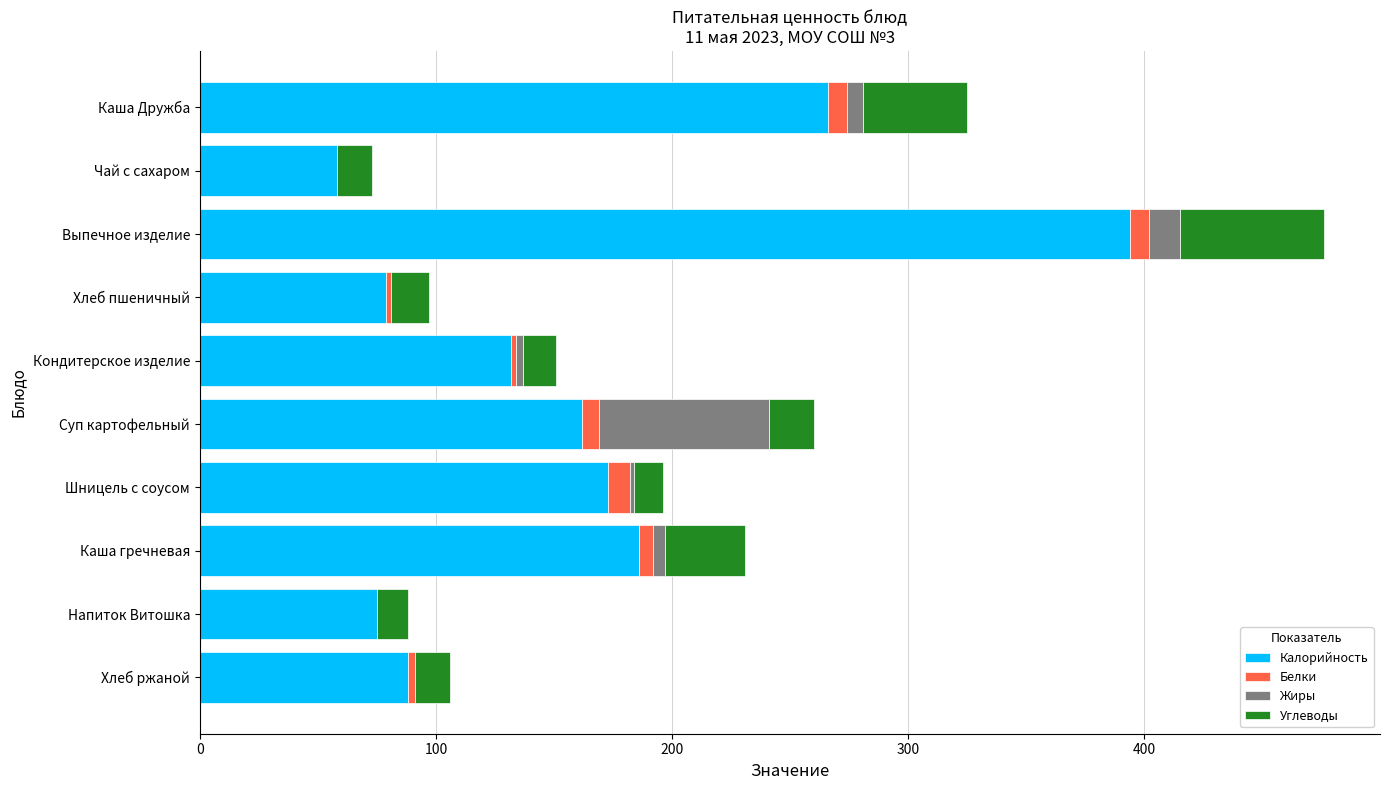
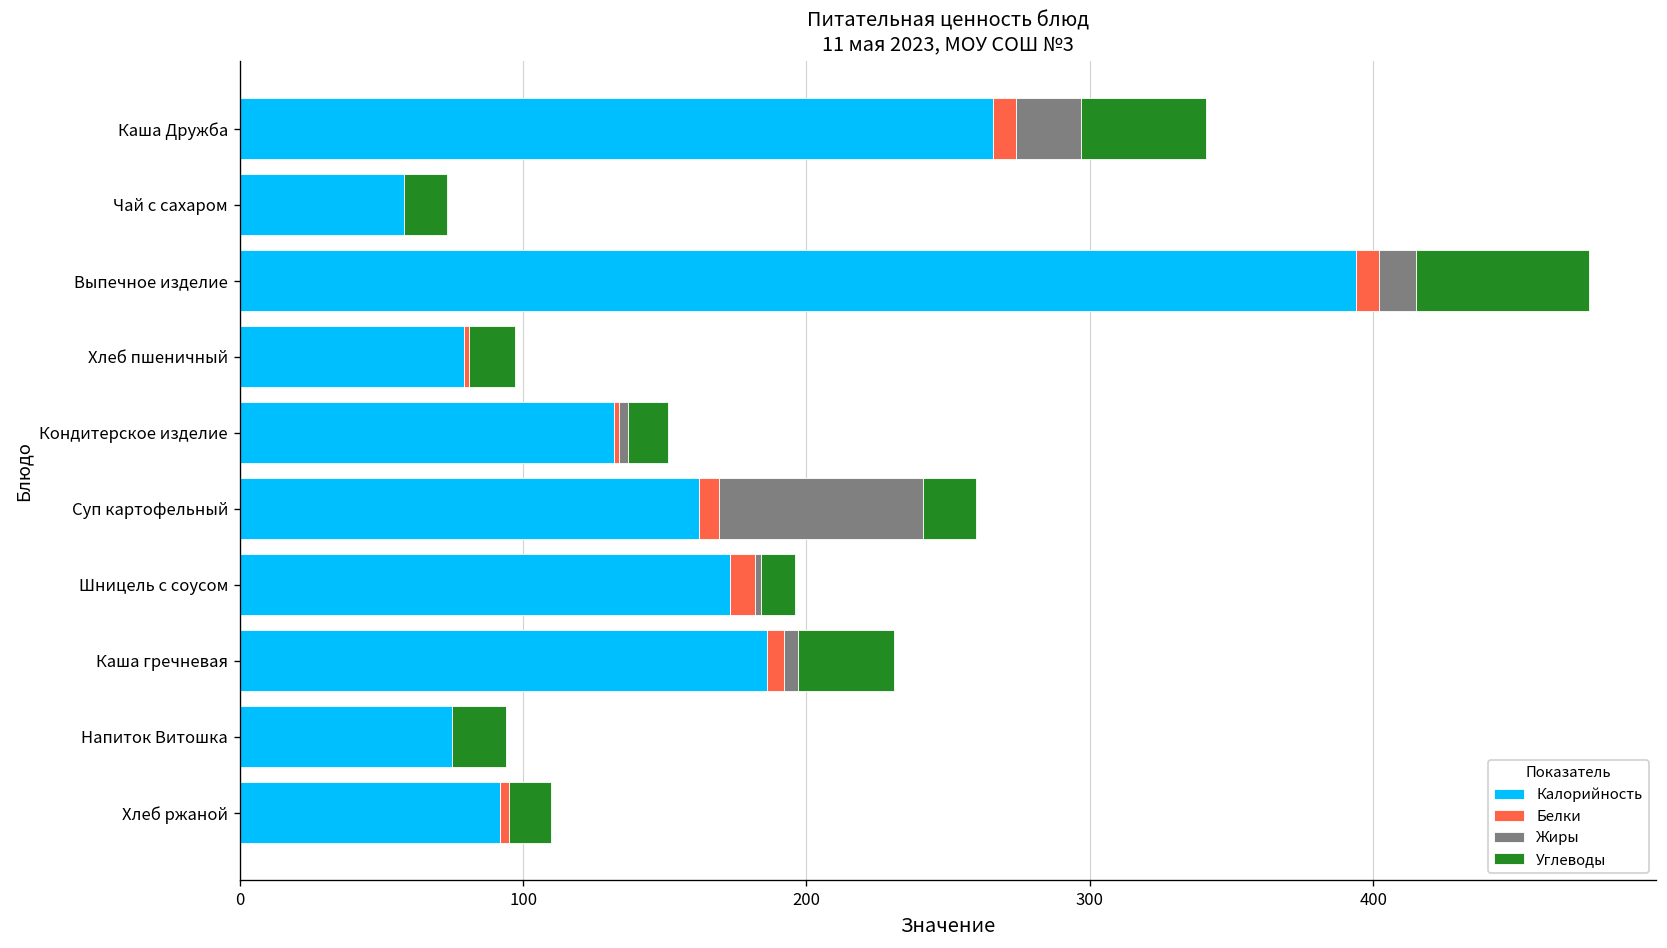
  {
    "Калорийность": {
      "Каша Дружба": 266,
      "Чай с сахаром": 58,
      "Выпечное изделие": 394,
      "Хлеб пшеничный": 79,
      "Кондитерское изделие": 132,
      "Суп картофельный": 162,
      "Шницель с соусом": 173,
      "Каша гречневая": 186,
      "Напиток Витошка": 75,
-     "Хлеб ржаной": 88
+     "Хлеб ржаной": 92
    },
    "Белки": {
      "Каша Дружба": 8,
      "Чай с сахаром": 0,
      "Выпечное изделие": 8,
      "Хлеб пшеничный": 2,
      "Кондитерское изделие": 2,
      "Суп картофельный": 7,
      "Шницель с соусом": 9,
      "Каша гречневая": 6,
      "Напиток Витошка": 0,
      "Хлеб ржаной": 3
    },
    "Жиры": {
-     "Каша Дружба": 7,
+     "Каша Дружба": 23,
      "Чай с сахаром": 0,
      "Выпечное изделие": 13,
      "Хлеб пшеничный": 0,
      "Кондитерское изделие": 3,
      "Суп картофельный": 72,
      "Шницель с соусом": 2,
      "Каша гречневая": 5,
      "Напиток Витошка": 0,
      "Хлеб ржаной": 0
    },
    "Углеводы": {
      "Каша Дружба": 44,
      "Чай с сахаром": 15,
      "Выпечное изделие": 61,
      "Хлеб пшеничный": 16,
      "Кондитерское изделие": 14,
      "Суп картофельный": 19,
      "Шницель с соусом": 12,
      "Каша гречневая": 34,
-     "Напиток Витошка": 13,
+     "Напиток Витошка": 19,
      "Хлеб ржаной": 15
    }
  }
